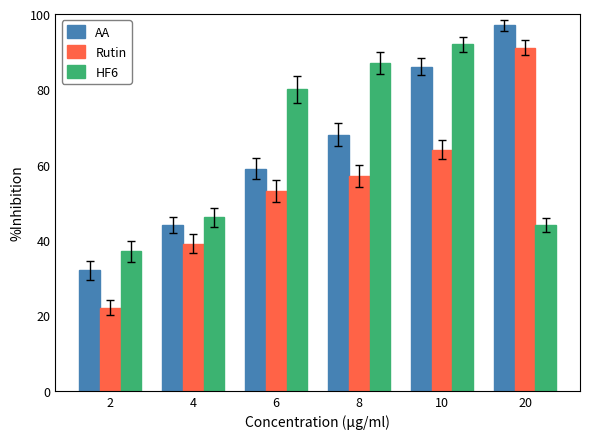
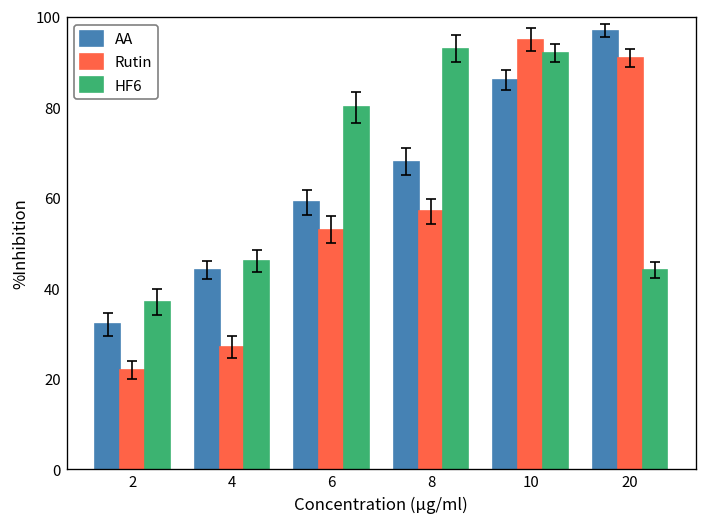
  {
    "Rutin": {
      "2": 22,
-     "4": 39,
+     "4": 27,
      "6": 53,
      "8": 57,
-     "10": 64,
+     "10": 95,
      "20": 91
    },
    "HF6": {
      "2": 37,
      "4": 46,
      "6": 80,
-     "8": 87,
+     "8": 93,
      "10": 92,
      "20": 44
    }
  }
